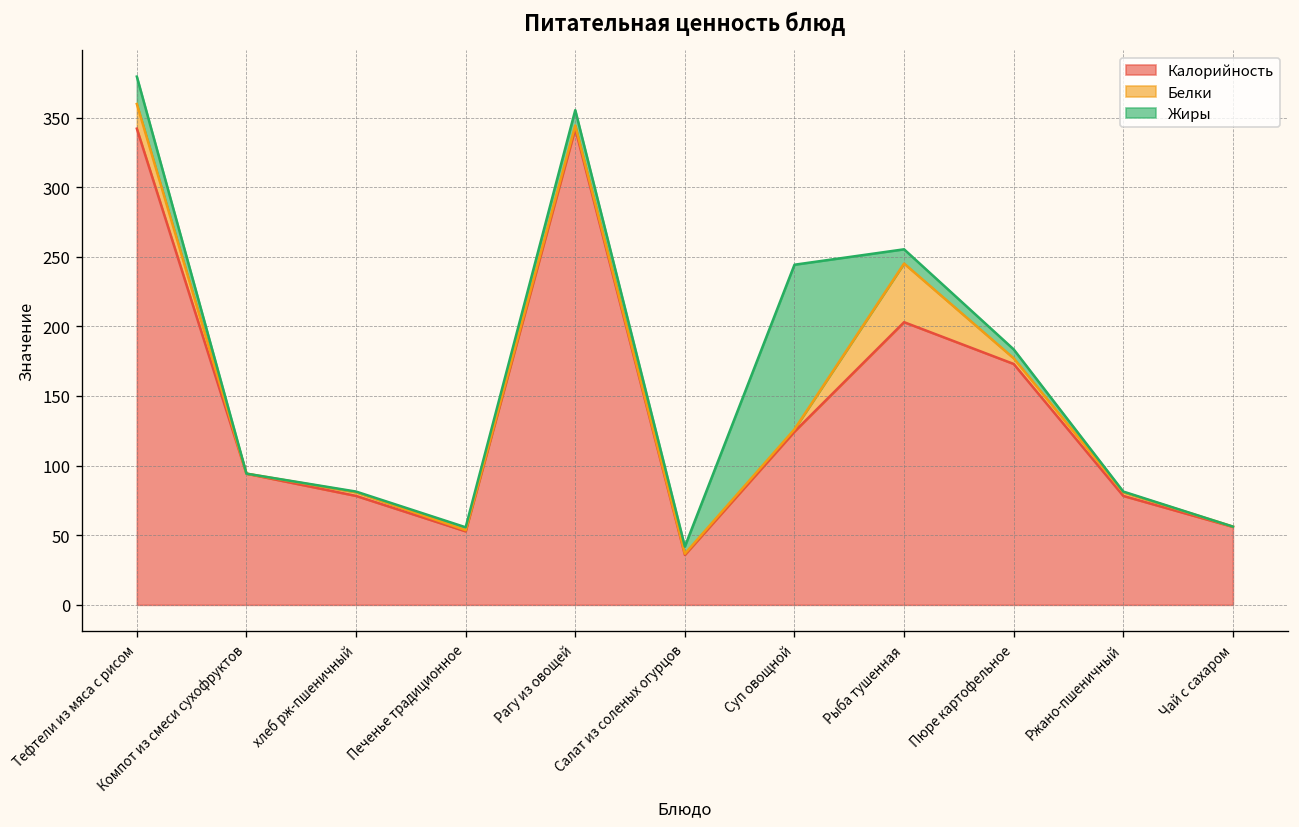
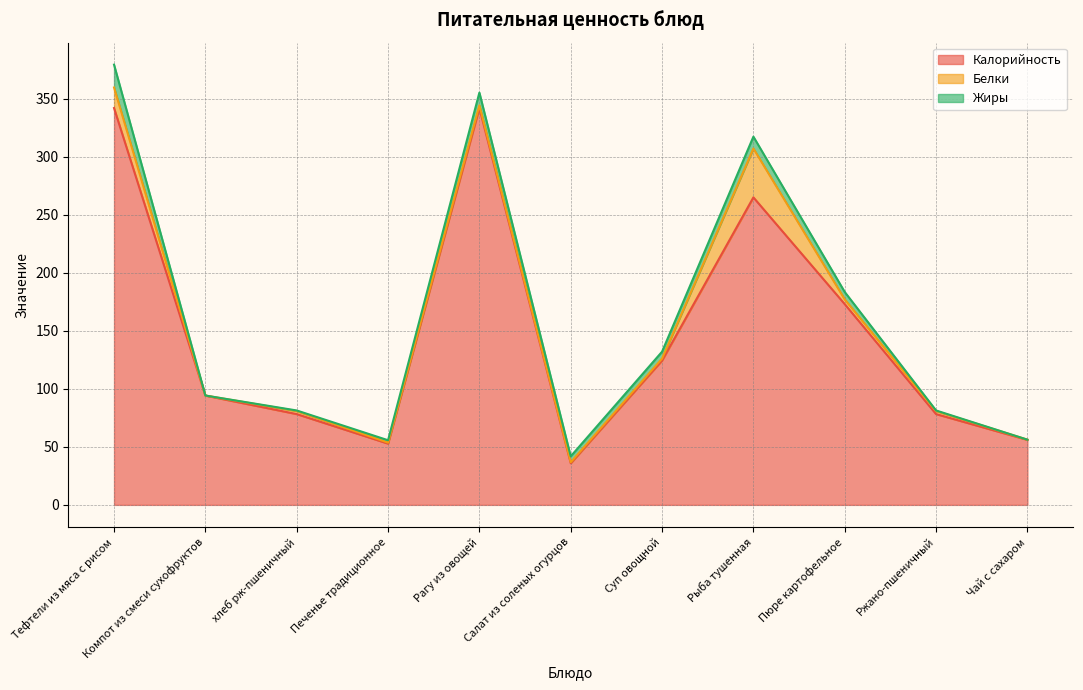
  {
    "Калорийность": {
      "Тефтели из мяса с рисом": 342,
      "хлеб рж-пшеничный": 78,
      "Рагу из овощей": 342,
-     "Рыба тушенная": 203,
+     "Рыба тушенная": 265,
      "Пюре картофельное": 173,
      "Ржано-пшеничный": 78
    },
    "Белки": {
      "Тефтели из мяса с рисом": 18,
      "Рагу из овощей": 2,
      "Рыба тушенная": 42,
      "Пюре картофельное": 4
    },
    "Жиры": {
      "Тефтели из мяса с рисом": 20,
      "Рагу из овощей": 11,
      "Салат из соленых огурцов": 5,
-     "Суп овощной": 118,
+     "Суп овощной": 6,
      "Рыба тушенная": 10,
      "Пюре картофельное": 6
    }
  }
